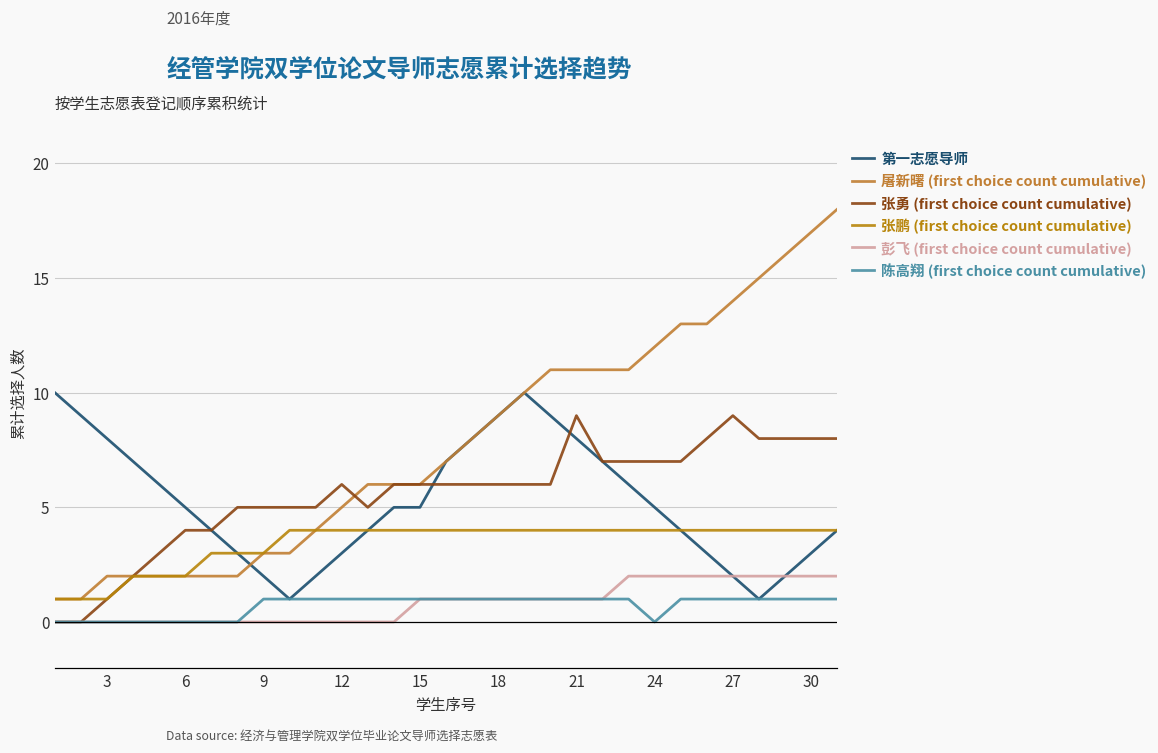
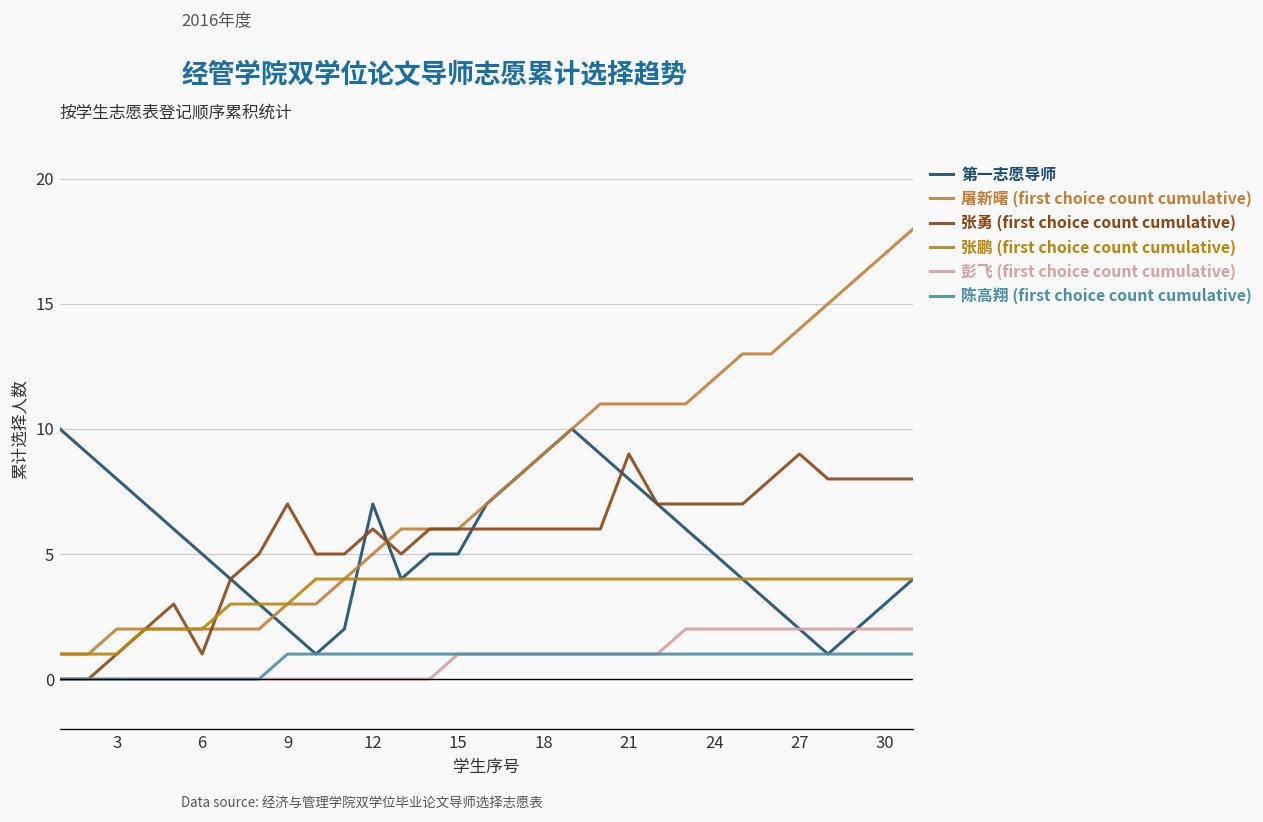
  {
    "第一志愿导师": {
      "3": 8,
      "6": 5,
      "9": 2,
-     "12": 3,
+     "12": 7,
      "15": 5,
      "21": 8,
      "24": 5,
      "30": 3
    },
    "张勇 (first choice count cumulative)": {
-     "6": 4,
-     "9": 5,
+     "6": 1,
+     "9": 7,
      "12": 6,
      "18": 6,
      "21": 9,
      "24": 7,
      "27": 9,
      "30": 8
    },
    "彭飞 (first choice count cumulative)": {
      "9": 0,
      "12": 0,
      "24": 2,
      "30": 2
    },
    "陈高翔 (first choice count cumulative)": {
      "9": 1,
      "12": 1,
-     "24": 0,
+     "24": 1,
      "27": 1,
      "30": 1
    }
  }
